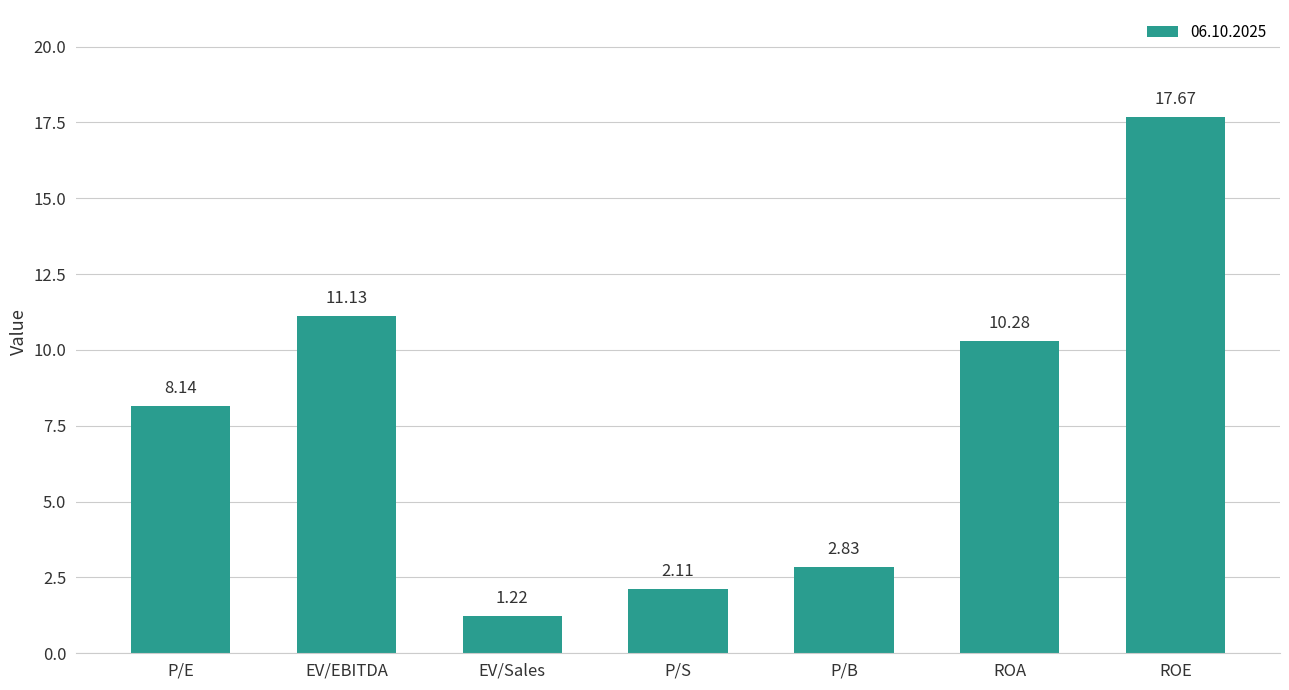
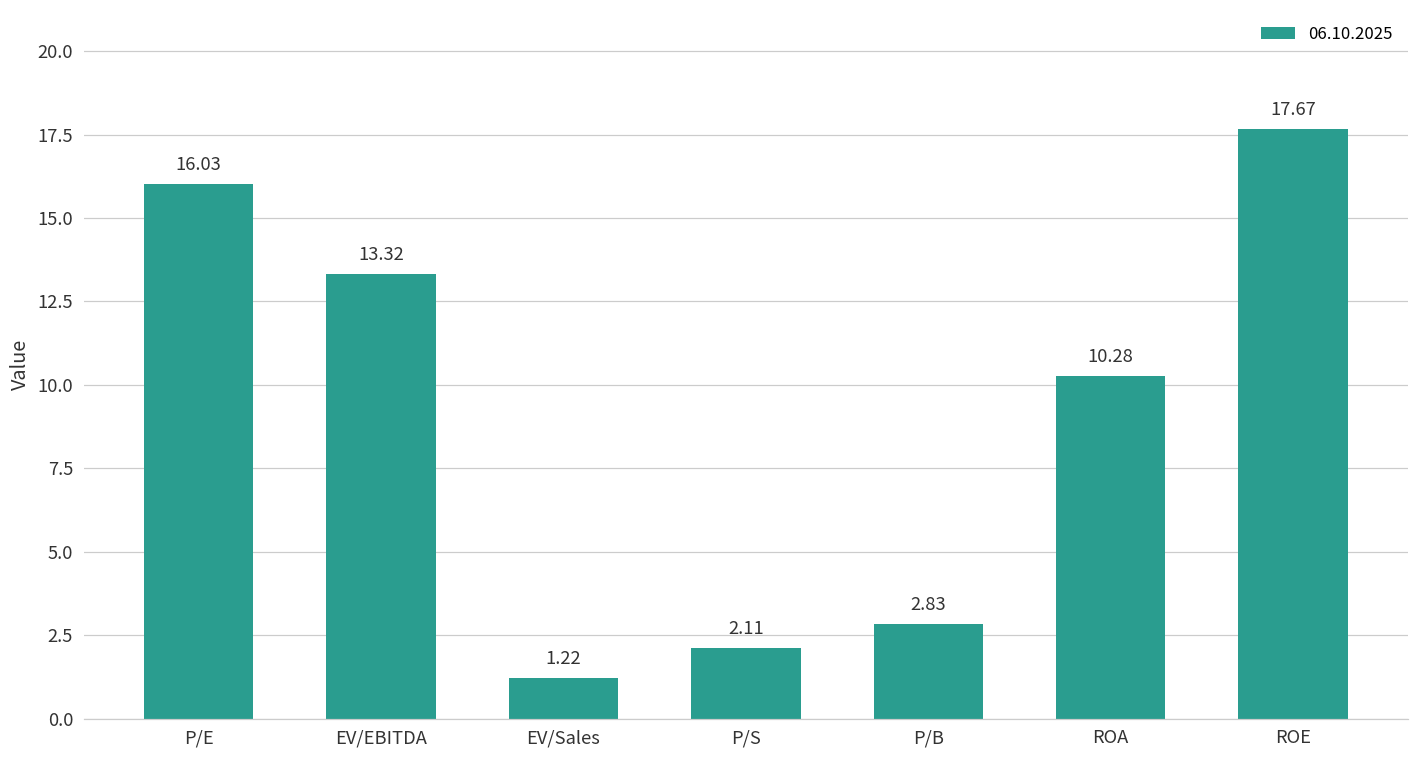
  {
-   "P/E": 8.14,
-   "EV/EBITDA": 11.13,
+   "P/E": 16.03,
+   "EV/EBITDA": 13.32,
    "EV/Sales": 1.22,
    "P/S": 2.11,
    "P/B": 2.83,
    "ROA": 10.28,
    "ROE": 17.67
  }
